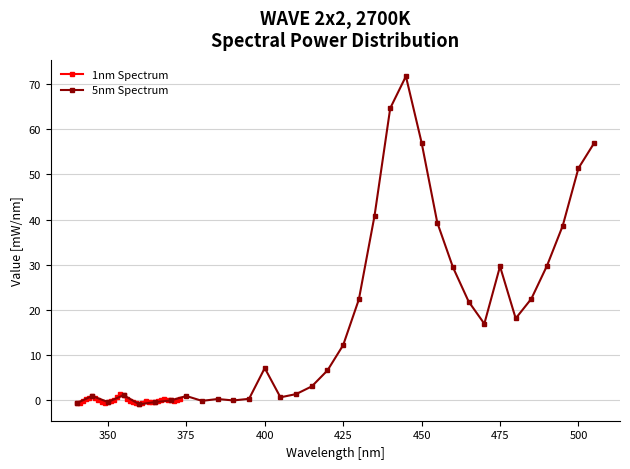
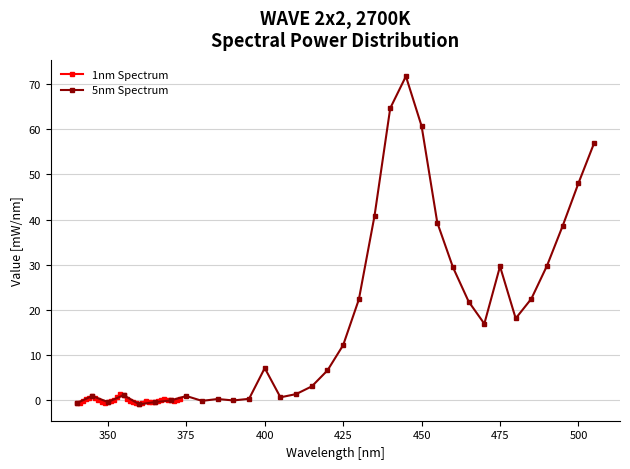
  {
    "5nm Spectrum": {
      "375": 1,
      "400": 7,
      "425": 12,
-     "450": 57,
+     "450": 61,
      "475": 30,
-     "500": 51
+     "500": 48
    }
  }
